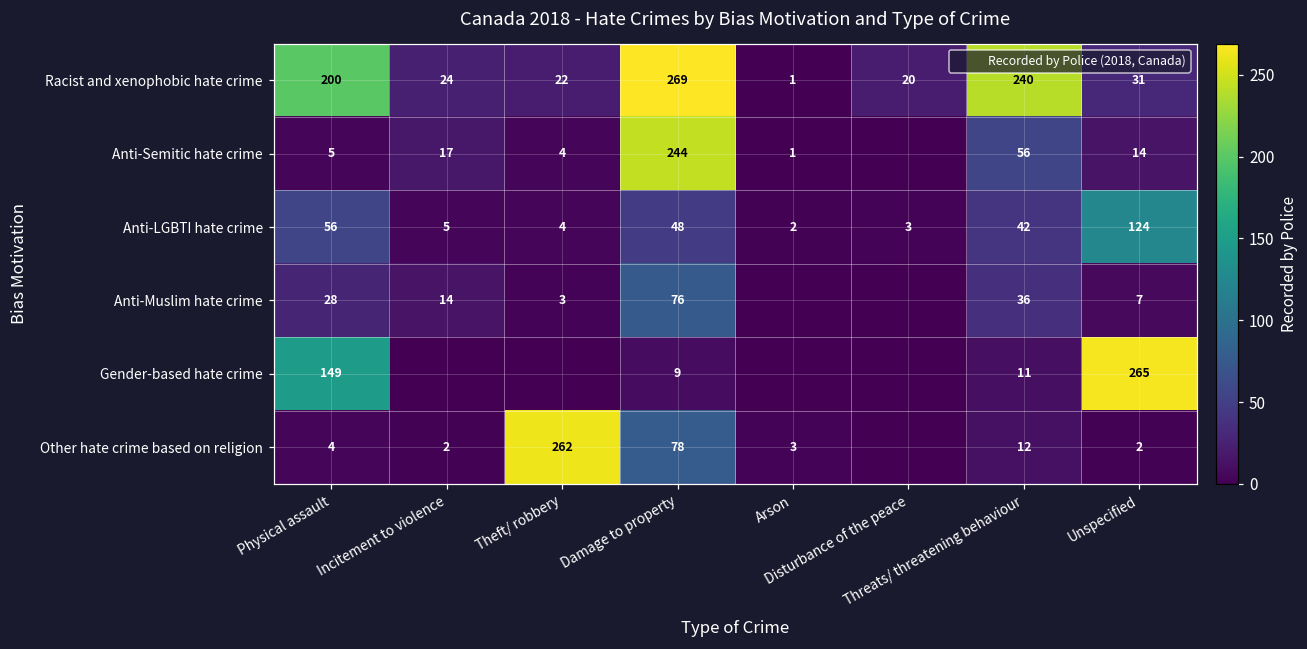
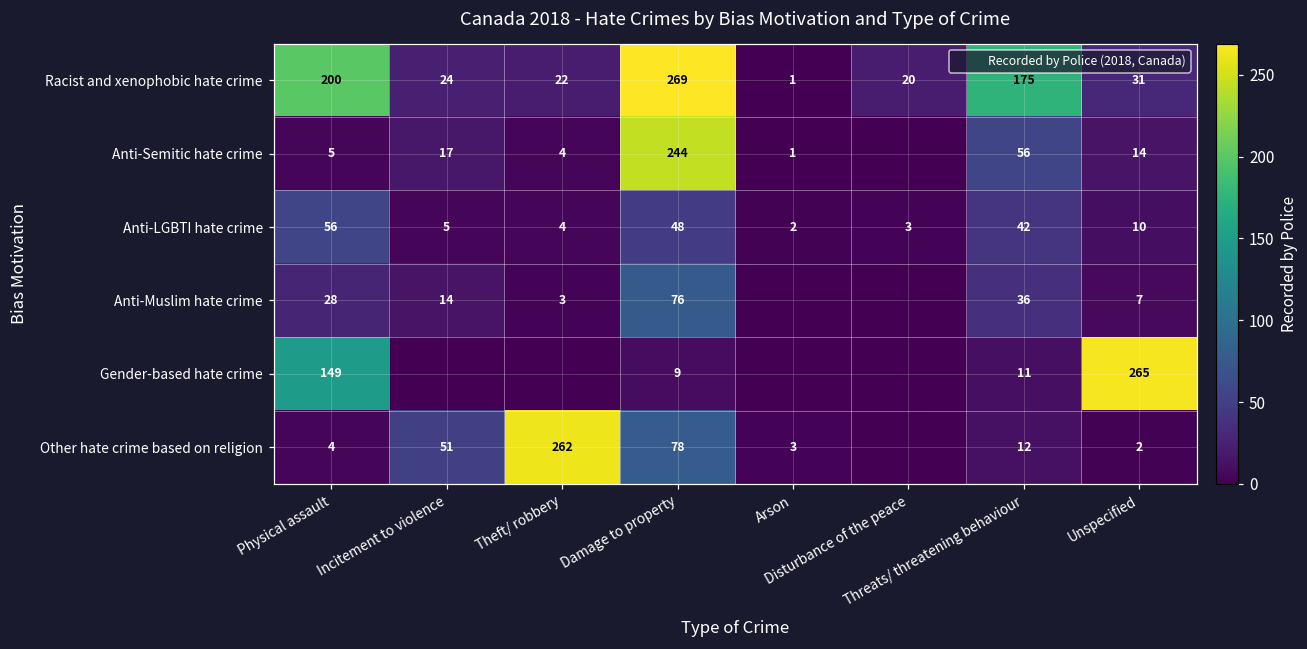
  {
    "Racist and xenophobic hate crime": {
      "Physical assault": 200,
      "Incitement to violence": 24,
      "Theft/ robbery": 22,
      "Damage to property": 269,
      "Arson": 1,
      "Disturbance of the peace": 20,
-     "Threats/ threatening behaviour": 240,
+     "Threats/ threatening behaviour": 175,
      "Unspecified": 31
    },
    "Anti-Semitic hate crime": {
      "Physical assault": 5,
      "Incitement to violence": 17,
      "Theft/ robbery": 4,
      "Damage to property": 244,
      "Arson": 1,
      "Threats/ threatening behaviour": 56,
      "Unspecified": 14
    },
    "Anti-LGBTI hate crime": {
      "Physical assault": 56,
      "Incitement to violence": 5,
      "Theft/ robbery": 4,
      "Damage to property": 48,
      "Arson": 2,
      "Disturbance of the peace": 3,
      "Threats/ threatening behaviour": 42,
-     "Unspecified": 124
+     "Unspecified": 10
    },
    "Anti-Muslim hate crime": {
      "Physical assault": 28,
      "Incitement to violence": 14,
      "Theft/ robbery": 3,
      "Damage to property": 76,
      "Threats/ threatening behaviour": 36,
      "Unspecified": 7
    },
    "Gender-based hate crime": {
      "Physical assault": 149,
      "Damage to property": 9,
      "Threats/ threatening behaviour": 11,
      "Unspecified": 265
    },
    "Other hate crime based on religion": {
      "Physical assault": 4,
-     "Incitement to violence": 2,
+     "Incitement to violence": 51,
      "Theft/ robbery": 262,
      "Damage to property": 78,
      "Arson": 3,
      "Threats/ threatening behaviour": 12,
      "Unspecified": 2
    }
  }
